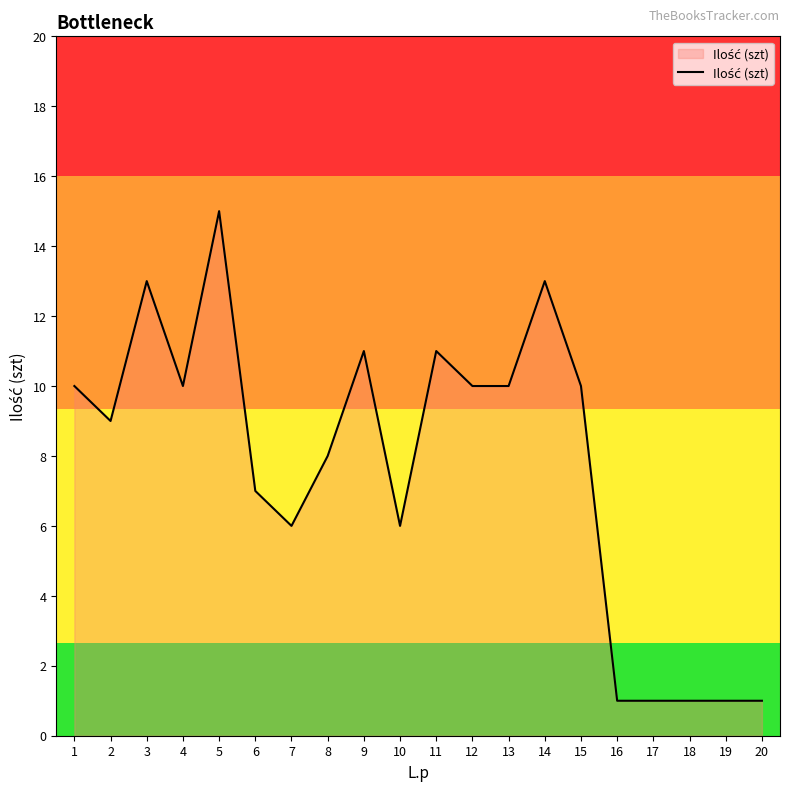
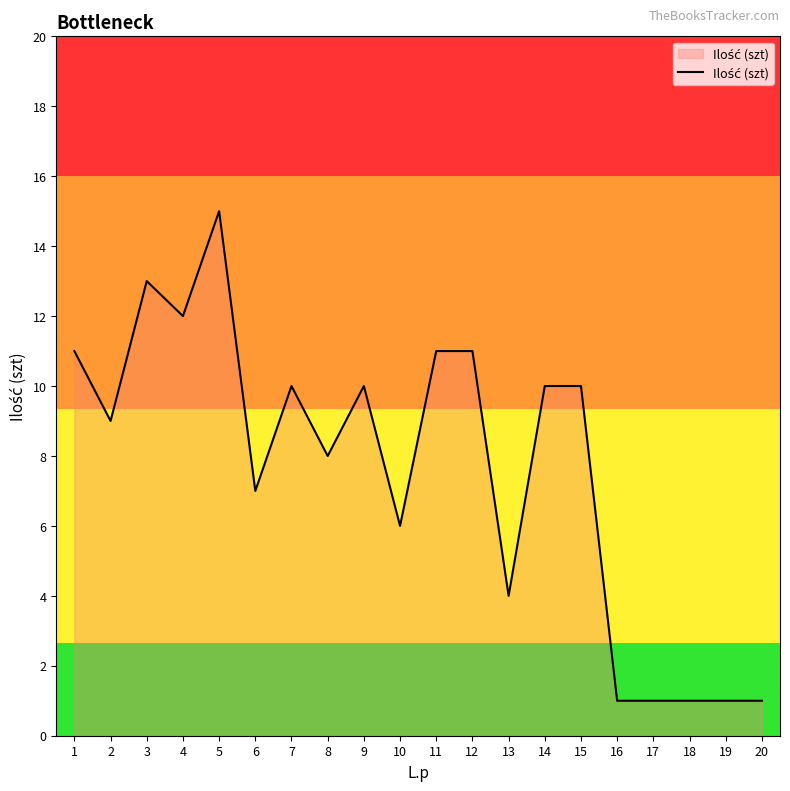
  {
-   "1": 10,
+   "1": 11,
    "2": 9,
    "3": 13,
-   "4": 10,
+   "4": 12,
    "5": 15,
    "6": 7,
-   "7": 6,
+   "7": 10,
    "8": 8,
-   "9": 11,
+   "9": 10,
    "10": 6,
    "11": 11,
-   "12": 10,
-   "13": 10,
-   "14": 13,
+   "12": 11,
+   "13": 4,
+   "14": 10,
    "15": 10,
    "16": 1,
    "17": 1,
    "18": 1,
    "19": 1,
    "20": 1
  }
